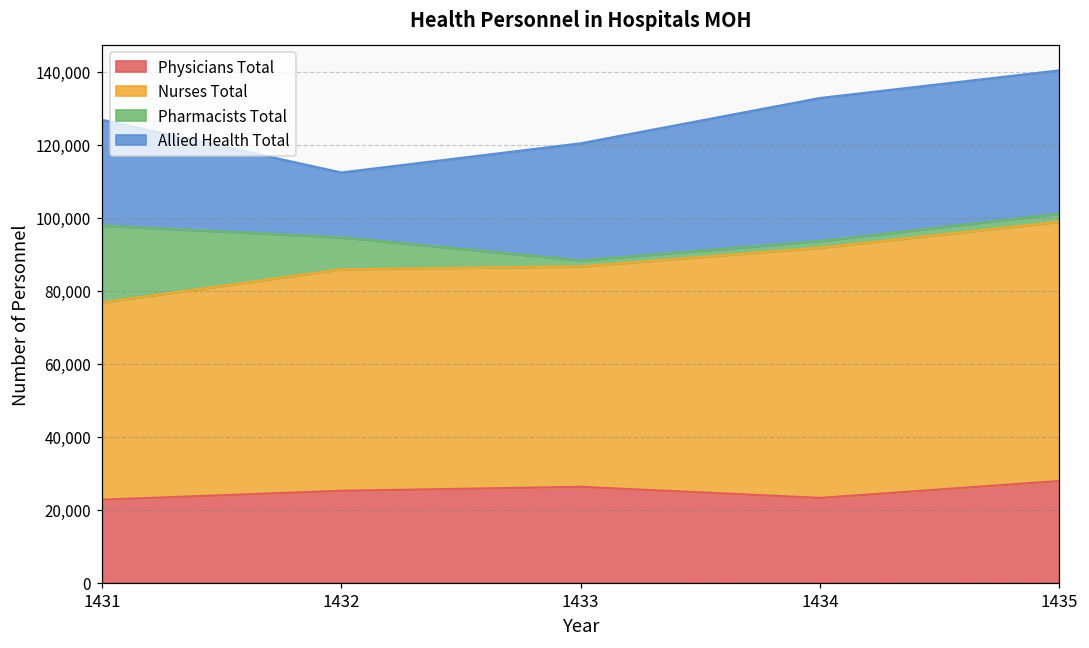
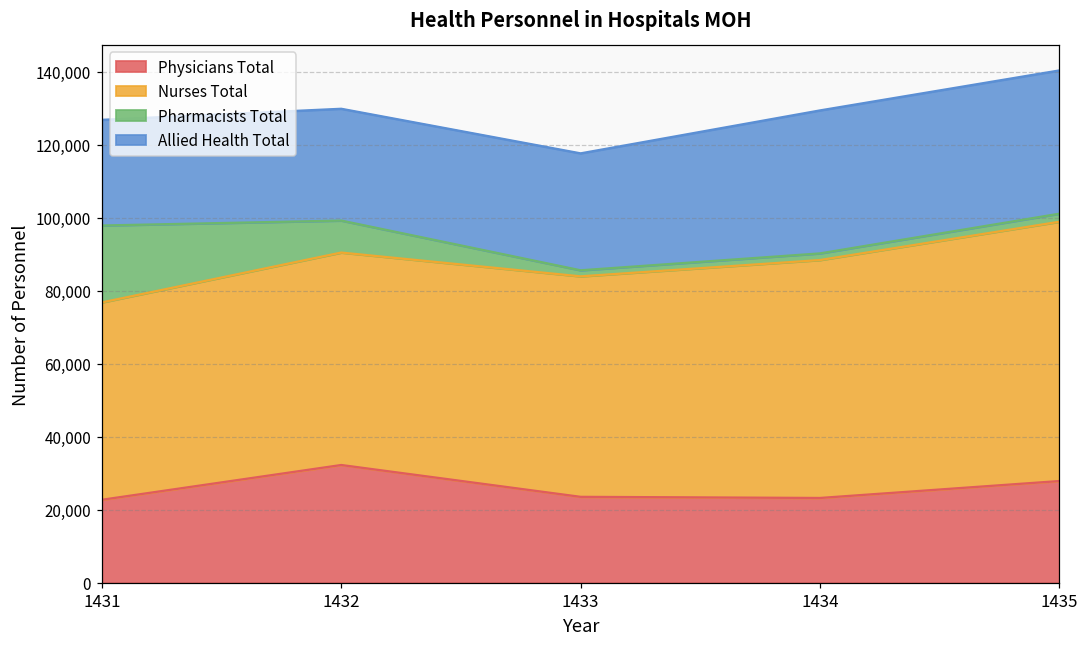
  {
    "Physicians Total": {
      "1431": "23,000",
-     "1432": "25,000",
-     "1433": "26,000",
+     "1432": "32,000",
+     "1433": "24,000",
      "1434": "23,000",
      "1435": "28,000"
    },
    "Nurses Total": {
      "1431": "54,000",
-     "1432": "61,000",
+     "1432": "58,000",
      "1433": "60,000",
-     "1434": "69,000",
+     "1434": "65,000",
      "1435": "71,000"
    },
    "Pharmacists Total": {
      "1431": "21,000",
      "1432": "9,000",
      "1433": "2,000",
      "1434": "2,000",
      "1435": "2,000"
    },
    "Allied Health Total": {
      "1431": "29,000",
-     "1432": "18,000",
+     "1432": "31,000",
      "1433": "32,000",
      "1434": "39,000",
      "1435": "39,000"
    }
  }
